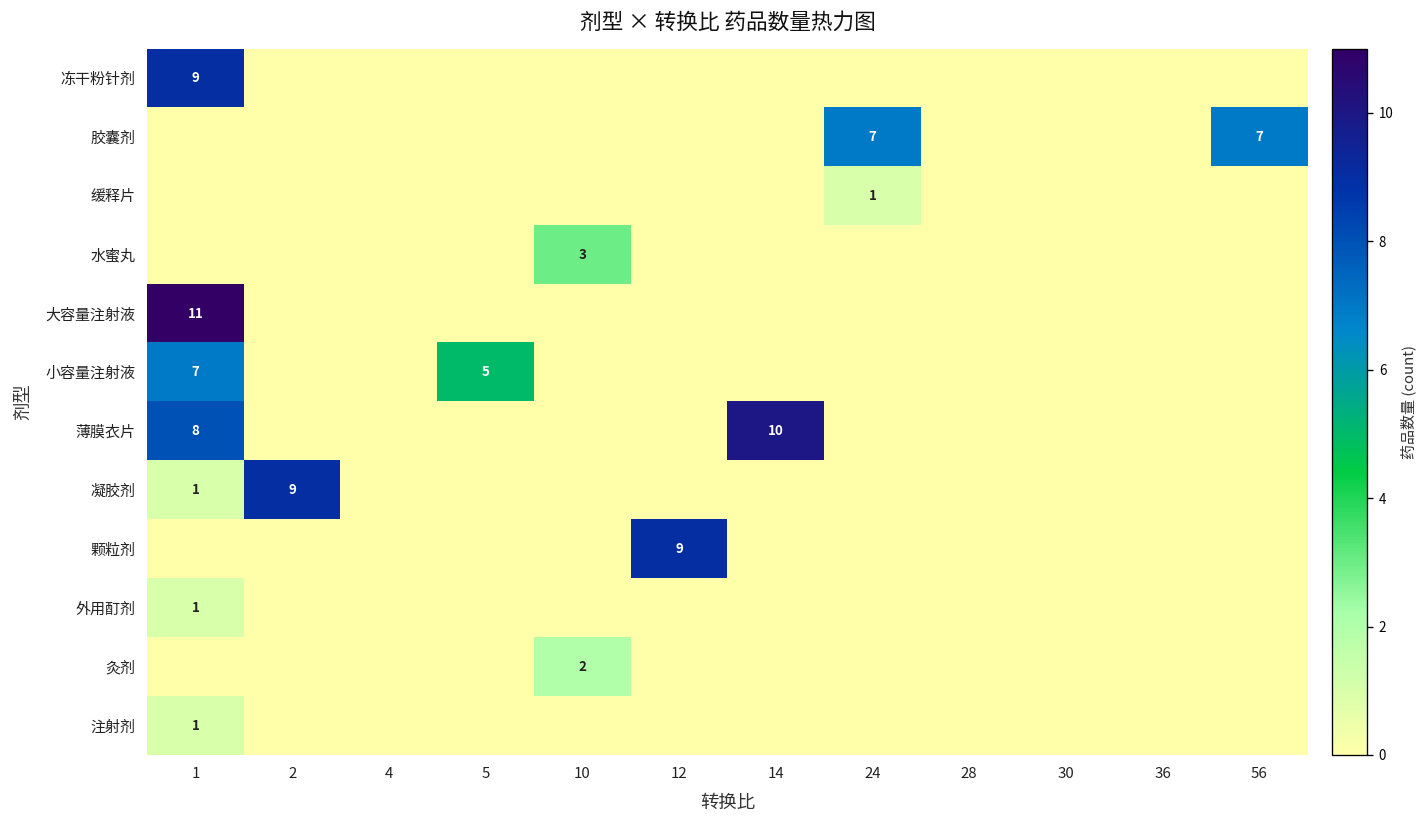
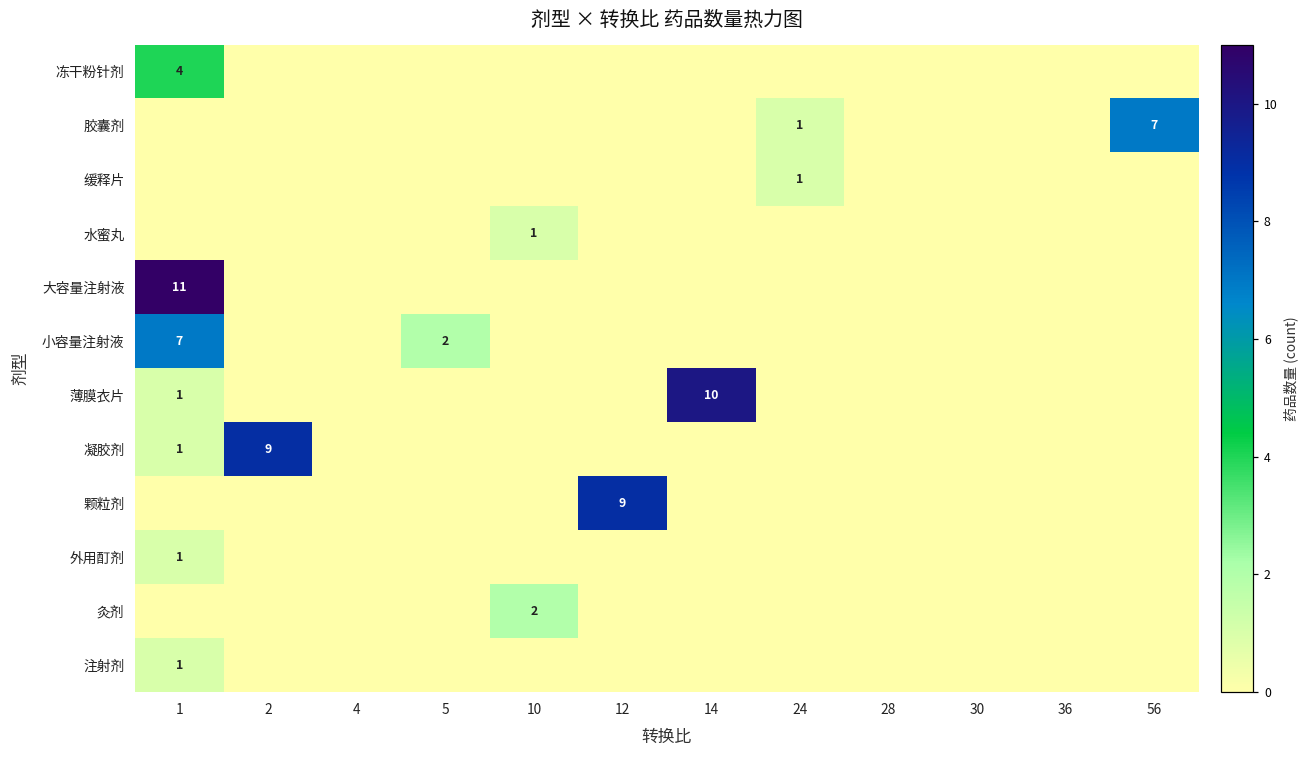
  {
    "冻干粉针剂": {
-     "1": 9
+     "1": 4
    },
    "胶囊剂": {
-     "24": 7,
+     "24": 1,
      "56": 7
    },
    "缓释片": {
      "24": 1
    },
    "水蜜丸": {
-     "10": 3
+     "10": 1
    },
    "大容量注射液": {
      "1": 11
    },
    "小容量注射液": {
      "1": 7,
-     "5": 5
+     "5": 2
    },
    "薄膜衣片": {
-     "1": 8,
+     "1": 1,
      "14": 10
    },
    "凝胶剂": {
      "1": 1,
      "2": 9
    },
    "颗粒剂": {
      "12": 9
    },
    "外用酊剂": {
      "1": 1
    },
    "灸剂": {
      "10": 2
    },
    "注射剂": {
      "1": 1
    }
  }
